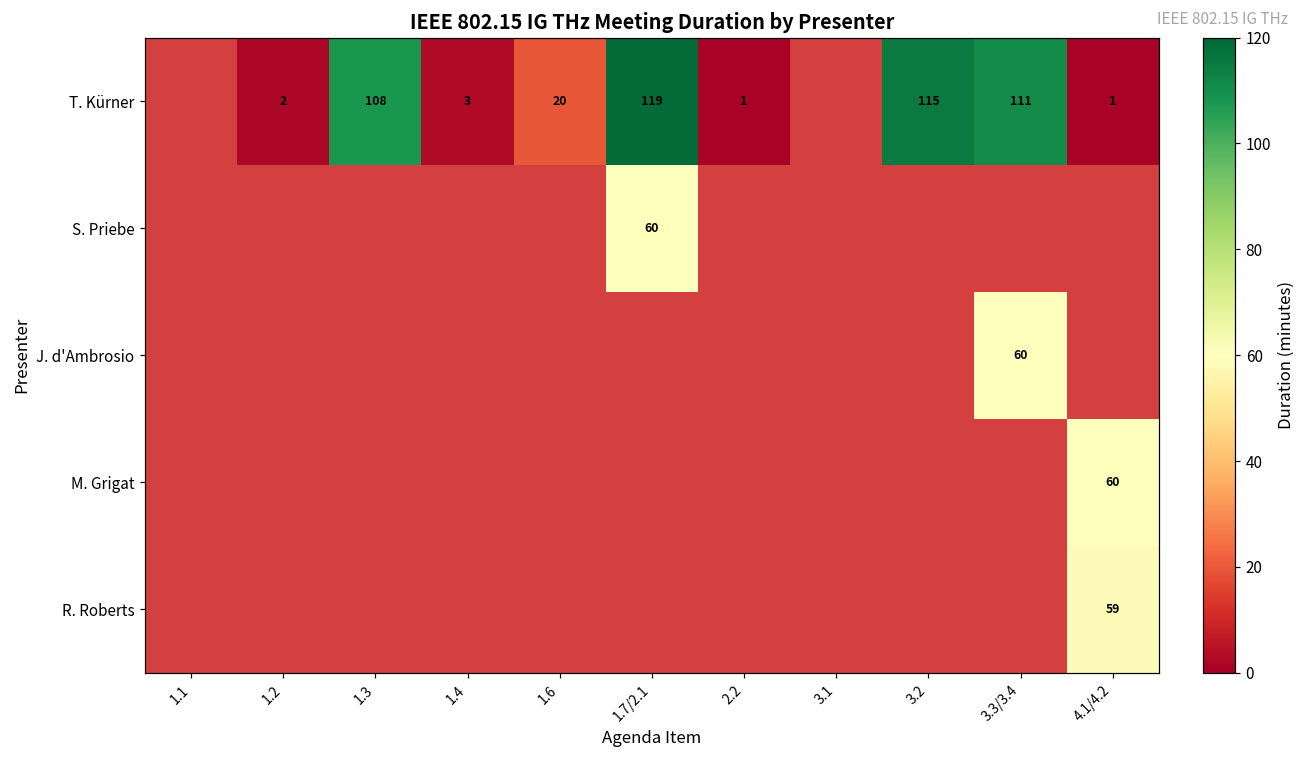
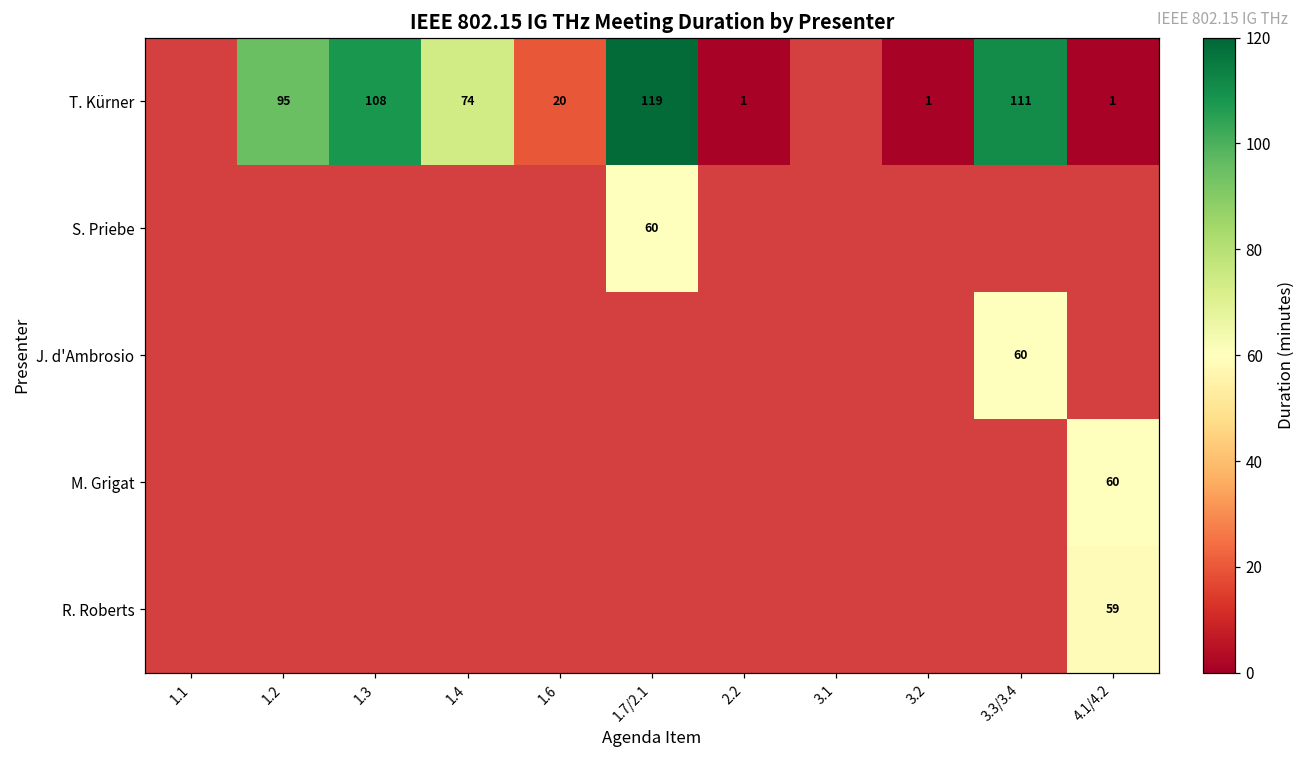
  {
    "T. Kürner": {
-     "1.2": 2,
+     "1.2": 95,
      "1.3": 108,
-     "1.4": 3,
+     "1.4": 74,
      "1.6": 20,
      "1.7/2.1": 119,
      "2.2": 1,
-     "3.2": 115,
+     "3.2": 1,
      "3.3/3.4": 111,
      "4.1/4.2": 1
    },
    "S. Priebe": {
      "1.7/2.1": 60
    },
    "J. d'Ambrosio": {
      "3.3/3.4": 60
    },
    "M. Grigat": {
      "4.1/4.2": 60
    },
    "R. Roberts": {
      "4.1/4.2": 59
    }
  }
